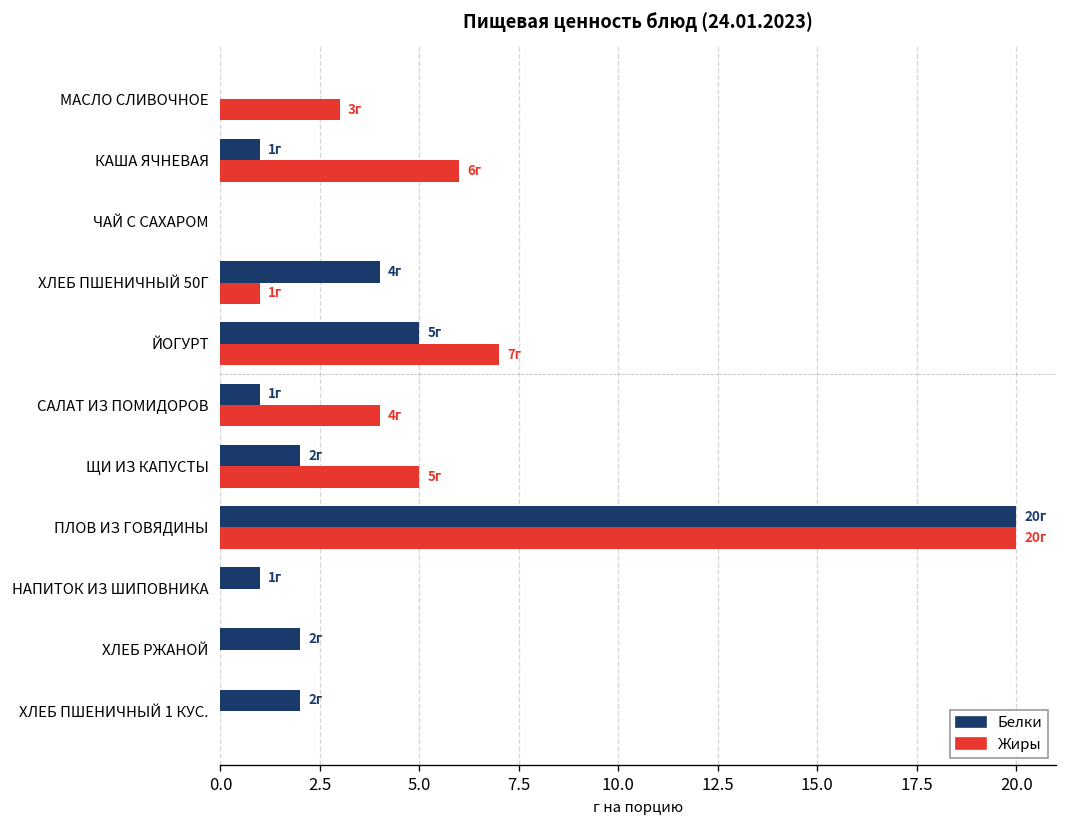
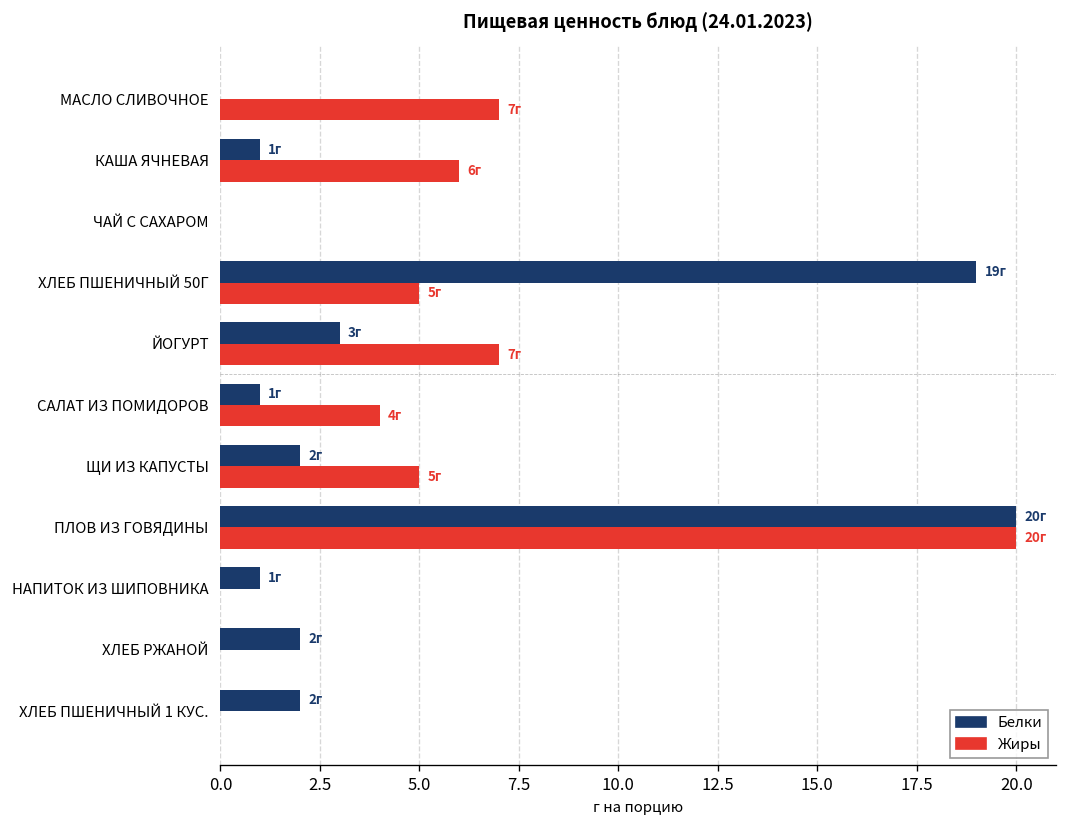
  {
    "Белки": {
      "КАША ЯЧНЕВАЯ": "1г",
-     "ХЛЕБ ПШЕНИЧНЫЙ 50Г": "4г",
-     "ЙОГУРТ": "5г",
+     "ХЛЕБ ПШЕНИЧНЫЙ 50Г": "19г",
+     "ЙОГУРТ": "3г",
      "САЛАТ ИЗ ПОМИДОРОВ": "1г",
      "ЩИ ИЗ КАПУСТЫ": "2г",
      "ПЛОВ ИЗ ГОВЯДИНЫ": "20г",
      "НАПИТОК ИЗ ШИПОВНИКА": "1г",
      "ХЛЕБ РЖАНОЙ": "2г",
      "ХЛЕБ ПШЕНИЧНЫЙ 1 КУС.": "2г"
    },
    "Жиры": {
-     "МАСЛО СЛИВОЧНОЕ": "3г",
+     "МАСЛО СЛИВОЧНОЕ": "7г",
      "КАША ЯЧНЕВАЯ": "6г",
-     "ХЛЕБ ПШЕНИЧНЫЙ 50Г": "1г",
+     "ХЛЕБ ПШЕНИЧНЫЙ 50Г": "5г",
      "ЙОГУРТ": "7г",
      "САЛАТ ИЗ ПОМИДОРОВ": "4г",
      "ЩИ ИЗ КАПУСТЫ": "5г",
      "ПЛОВ ИЗ ГОВЯДИНЫ": "20г"
    }
  }
